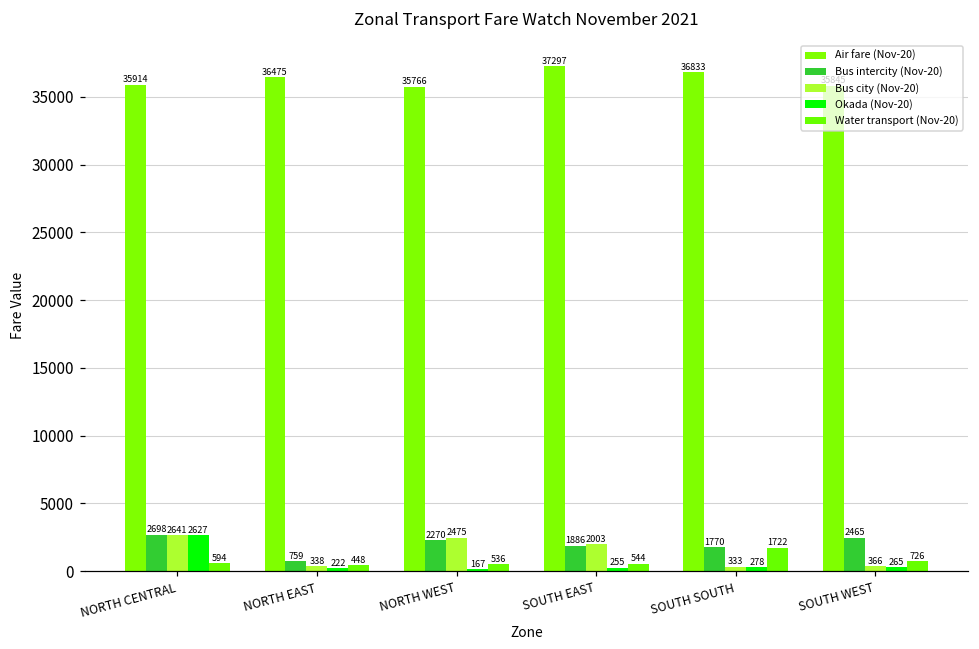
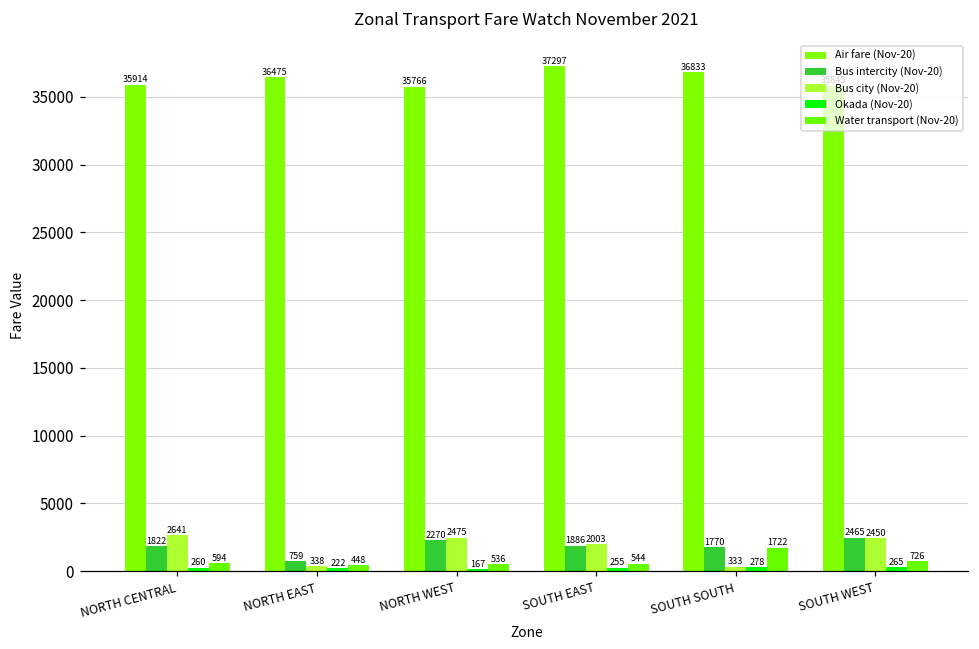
  {
    "Bus intercity (Nov-20)": {
-     "NORTH CENTRAL": 2698,
+     "NORTH CENTRAL": 1822,
      "NORTH EAST": 759,
      "NORTH WEST": 2270,
      "SOUTH EAST": 1886,
      "SOUTH SOUTH": 1770,
      "SOUTH WEST": 2465
    },
    "Bus city (Nov-20)": {
      "NORTH CENTRAL": 2641,
      "NORTH EAST": 338,
      "NORTH WEST": 2475,
      "SOUTH EAST": 2003,
      "SOUTH SOUTH": 333,
-     "SOUTH WEST": 366
+     "SOUTH WEST": 2450
    },
    "Okada (Nov-20)": {
-     "NORTH CENTRAL": 2627,
+     "NORTH CENTRAL": 260,
      "NORTH EAST": 222,
      "NORTH WEST": 167,
      "SOUTH EAST": 255,
      "SOUTH SOUTH": 278,
      "SOUTH WEST": 265
    }
  }
